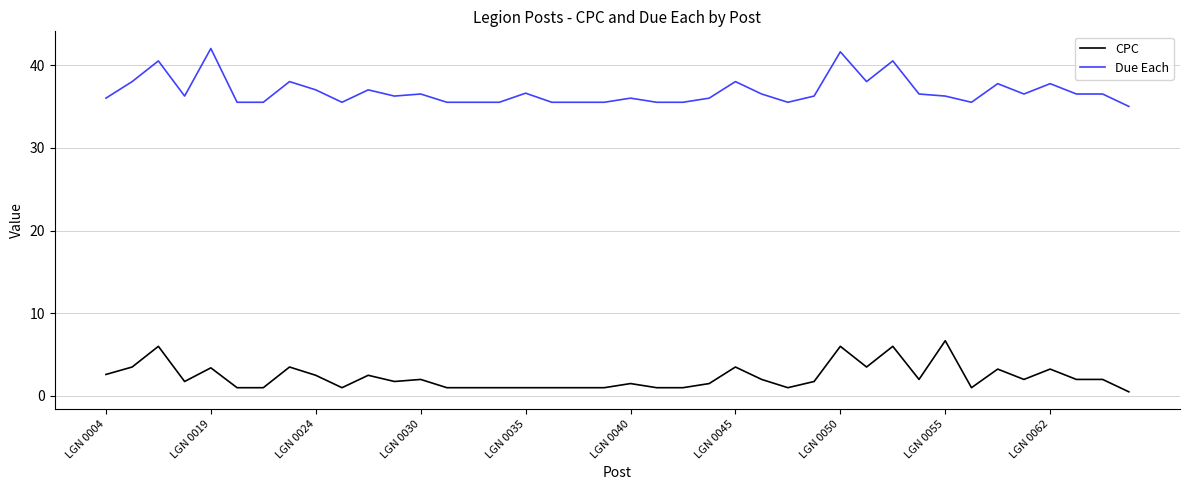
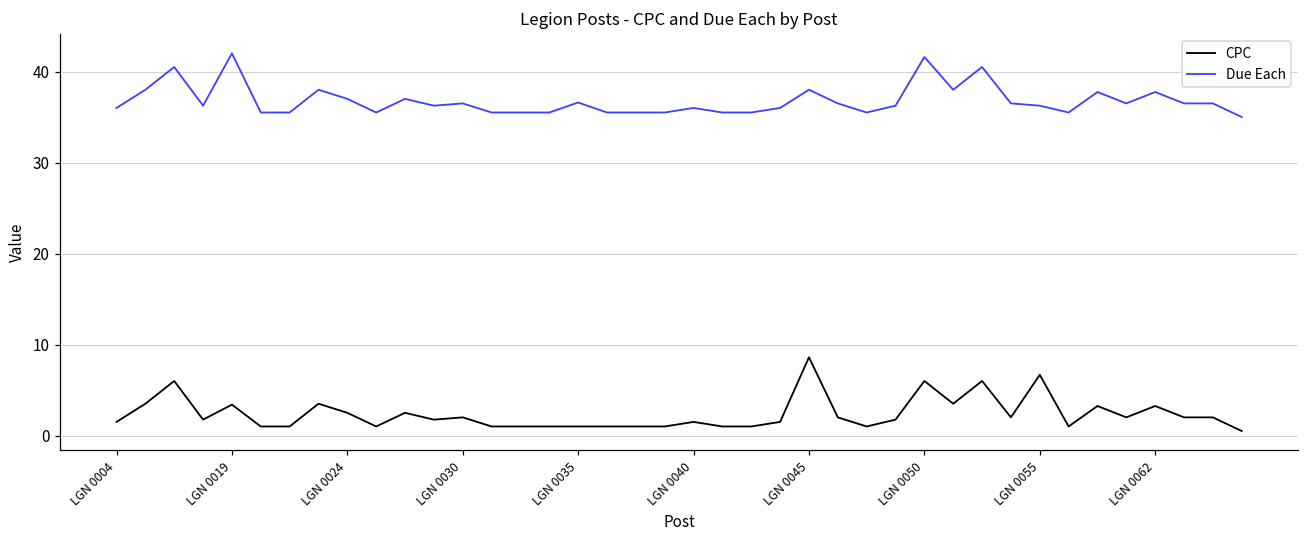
  {
    "CPC": {
-     "LGN 0004": 3,
+     "LGN 0004": 2,
      "LGN 0019": 3,
      "LGN 0024": 3,
      "LGN 0030": 2,
      "LGN 0035": 1,
      "LGN 0040": 2,
-     "LGN 0045": 4,
+     "LGN 0045": 9,
      "LGN 0050": 6,
      "LGN 0055": 7,
      "LGN 0062": 3
    },
    "Due Each": {
      "LGN 0004": 36,
      "LGN 0019": 42,
      "LGN 0024": 37,
      "LGN 0030": 37,
      "LGN 0035": 37,
      "LGN 0040": 36,
      "LGN 0045": 38,
      "LGN 0050": 42,
      "LGN 0055": 36,
      "LGN 0062": 38
    }
  }
